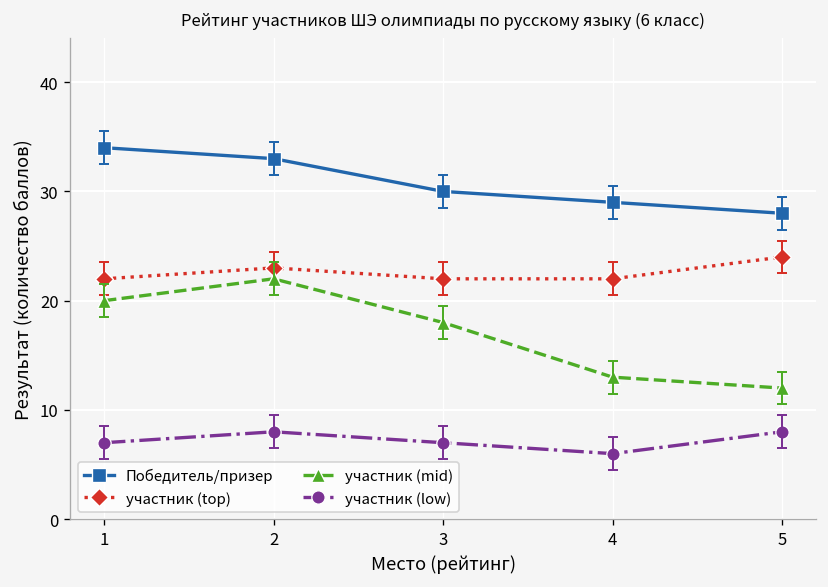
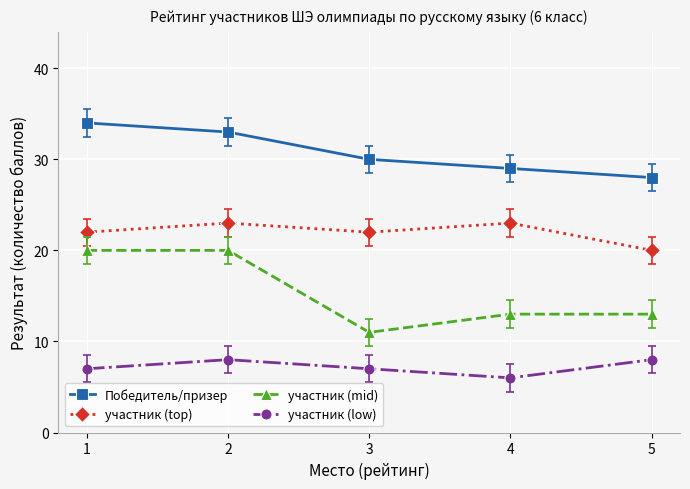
  {
    "участник (top)": {
      "1": 22,
      "2": 23,
      "3": 22,
-     "4": 22,
-     "5": 24
+     "4": 23,
+     "5": 20
    },
    "участник (mid)": {
      "1": 20,
-     "2": 22,
-     "3": 18,
+     "2": 20,
+     "3": 11,
      "4": 13,
-     "5": 12
+     "5": 13
    },
    "участник (low)": {
      "1": 7,
      "2": 8,
      "3": 7,
      "4": 6,
      "5": 8
    }
  }
